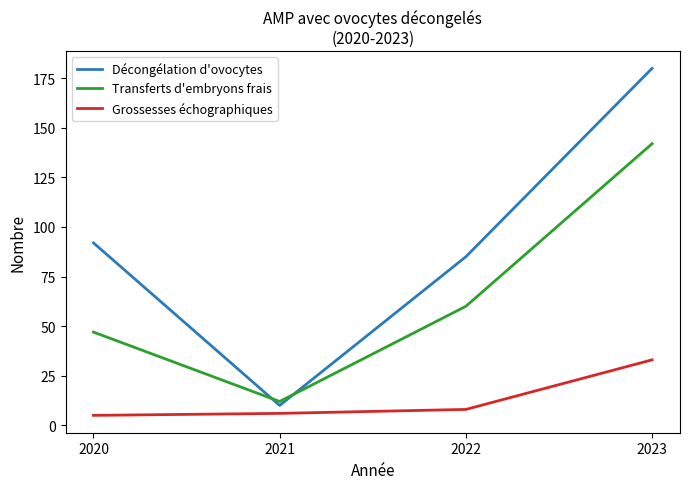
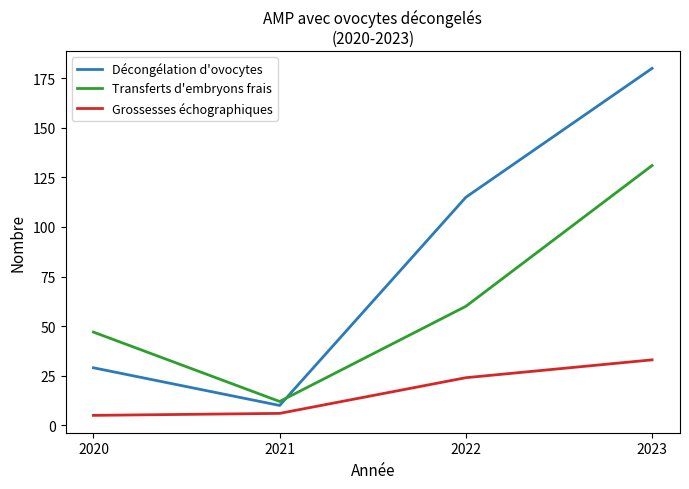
  {
    "Décongélation d'ovocytes": {
-     "2020": 92,
+     "2020": 29,
      "2021": 10,
-     "2022": 85,
+     "2022": 115,
      "2023": 180
    },
    "Transferts d'embryons frais": {
      "2020": 47,
      "2021": 12,
      "2022": 60,
-     "2023": 142
+     "2023": 131
    },
    "Grossesses échographiques": {
      "2020": 5,
      "2021": 6,
-     "2022": 8,
+     "2022": 24,
      "2023": 33
    }
  }
